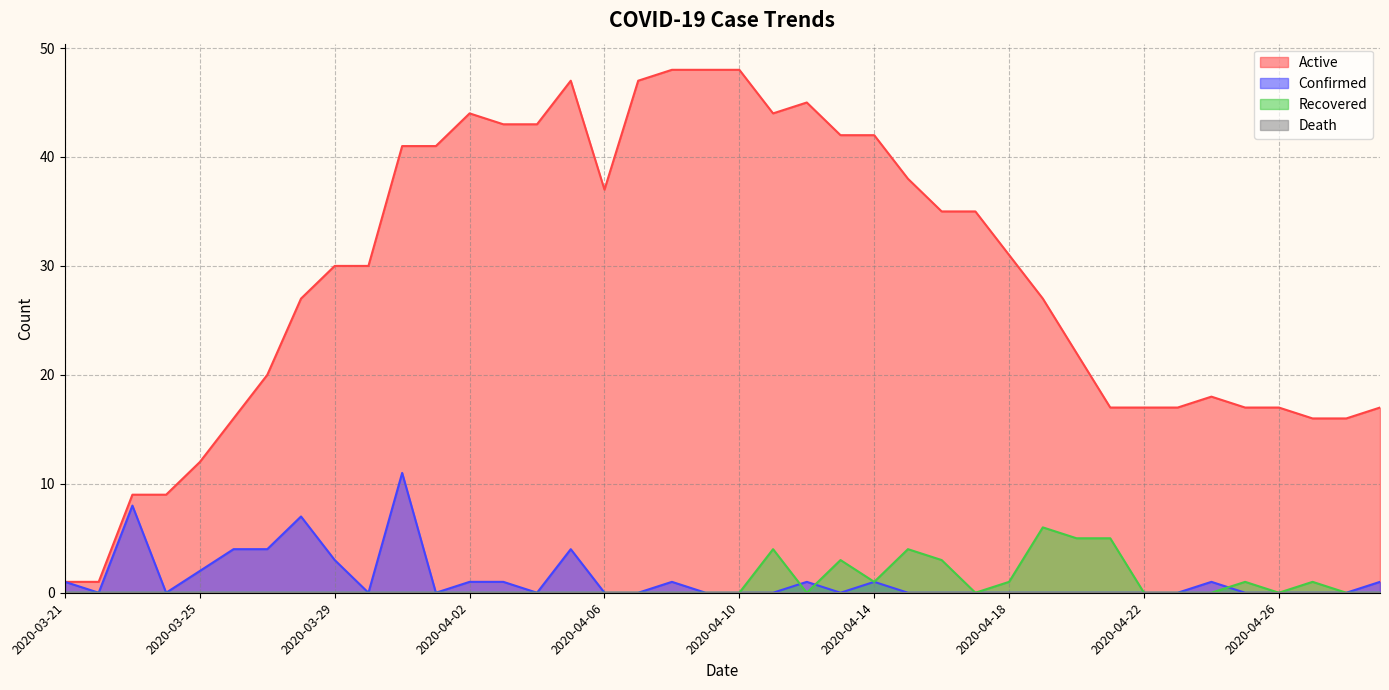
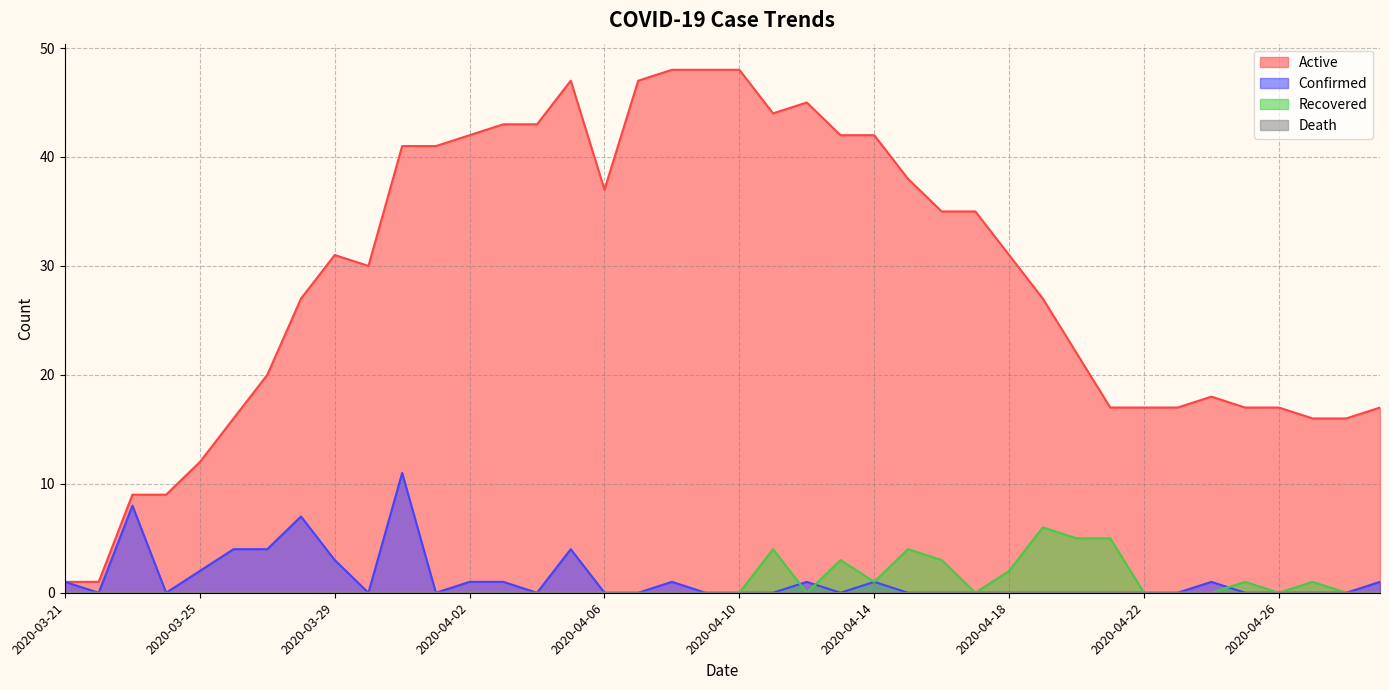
  {
    "Active": {
      "2020-03-25": 12,
-     "2020-03-29": 30,
-     "2020-04-02": 44,
+     "2020-03-29": 31,
+     "2020-04-02": 42,
      "2020-04-06": 37,
      "2020-04-10": 48,
      "2020-04-14": 42,
      "2020-04-18": 31,
      "2020-04-22": 17,
      "2020-04-26": 17
    },
    "Confirmed": {
      "2020-03-25": 2,
      "2020-03-29": 3,
      "2020-04-02": 1
    },
    "Recovered": {
-     "2020-04-18": 1
+     "2020-04-18": 2
    },
    "Death": {
      "2020-04-14": 0
    }
  }
